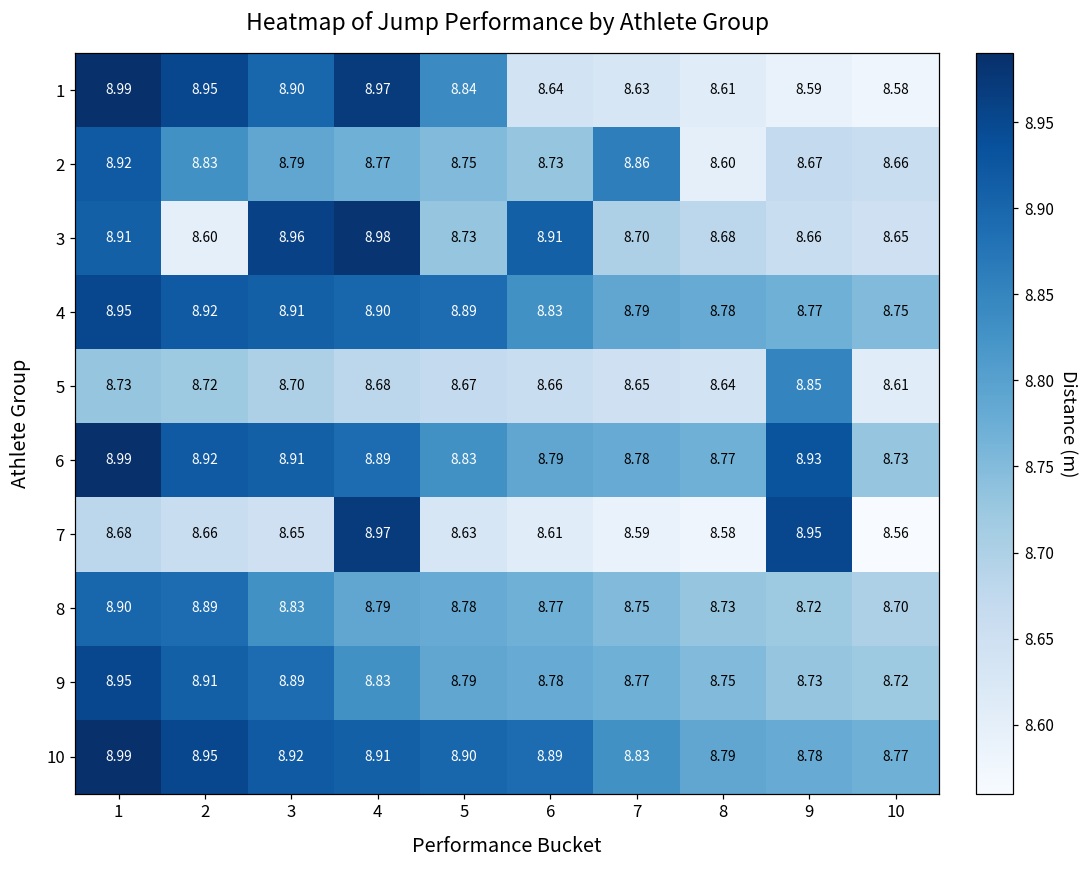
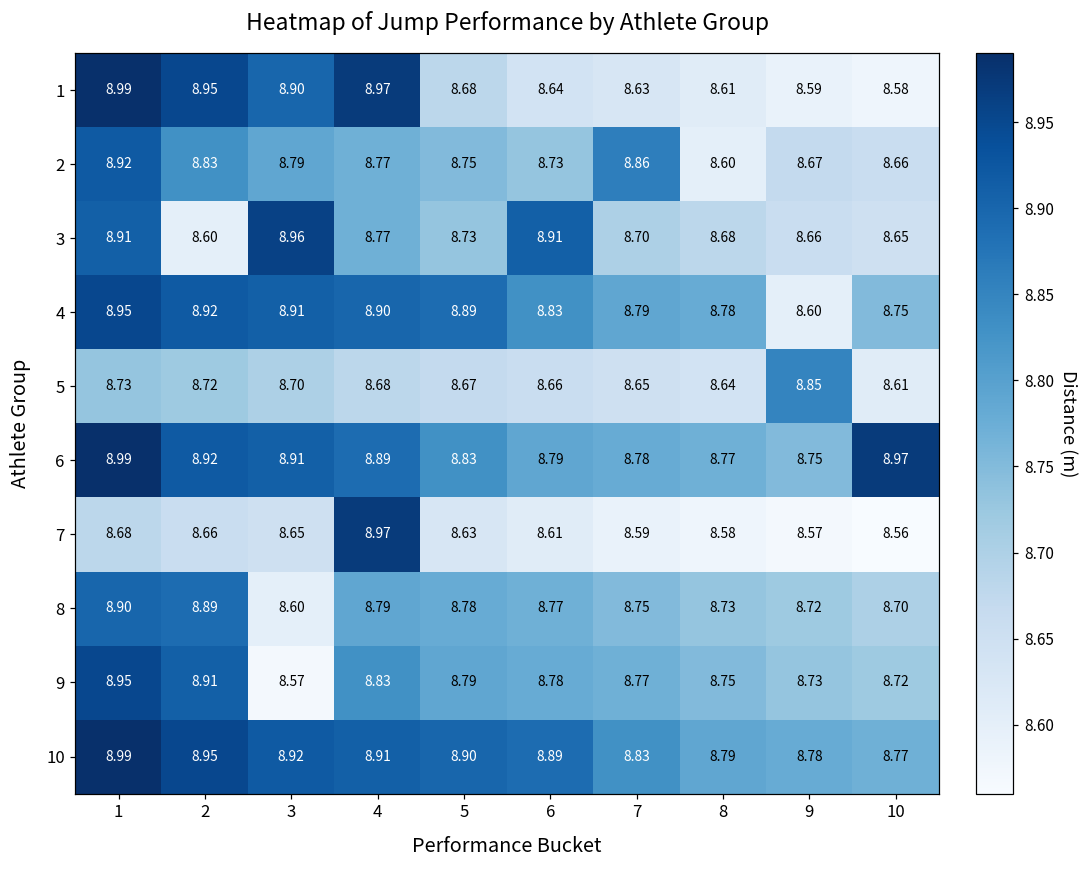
  {
    "1": {
      "1": 8.99,
      "2": 8.95,
      "3": 8.90,
      "4": 8.97,
-     "5": 8.84,
+     "5": 8.68,
      "6": 8.64,
      "7": 8.63,
      "8": 8.61,
      "9": 8.59,
      "10": 8.58
    },
    "2": {
      "1": 8.92,
      "2": 8.83,
      "3": 8.79,
      "4": 8.77,
      "5": 8.75,
      "6": 8.73,
      "7": 8.86,
      "8": 8.60,
      "9": 8.67,
      "10": 8.66
    },
    "3": {
      "1": 8.91,
      "2": 8.60,
      "3": 8.96,
-     "4": 8.98,
+     "4": 8.77,
      "5": 8.73,
      "6": 8.91,
      "7": 8.70,
      "8": 8.68,
      "9": 8.66,
      "10": 8.65
    },
    "4": {
      "1": 8.95,
      "2": 8.92,
      "3": 8.91,
      "4": 8.90,
      "5": 8.89,
      "6": 8.83,
      "7": 8.79,
      "8": 8.78,
-     "9": 8.77,
+     "9": 8.60,
      "10": 8.75
    },
    "5": {
      "1": 8.73,
      "2": 8.72,
      "3": 8.70,
      "4": 8.68,
      "5": 8.67,
      "6": 8.66,
      "7": 8.65,
      "8": 8.64,
      "9": 8.85,
      "10": 8.61
    },
    "6": {
      "1": 8.99,
      "2": 8.92,
      "3": 8.91,
      "4": 8.89,
      "5": 8.83,
      "6": 8.79,
      "7": 8.78,
      "8": 8.77,
-     "9": 8.93,
-     "10": 8.73
+     "9": 8.75,
+     "10": 8.97
    },
    "7": {
      "1": 8.68,
      "2": 8.66,
      "3": 8.65,
      "4": 8.97,
      "5": 8.63,
      "6": 8.61,
      "7": 8.59,
      "8": 8.58,
-     "9": 8.95,
+     "9": 8.57,
      "10": 8.56
    },
    "8": {
      "1": 8.90,
      "2": 8.89,
-     "3": 8.83,
+     "3": 8.60,
      "4": 8.79,
      "5": 8.78,
      "6": 8.77,
      "7": 8.75,
      "8": 8.73,
      "9": 8.72,
      "10": 8.70
    },
    "9": {
      "1": 8.95,
      "2": 8.91,
-     "3": 8.89,
+     "3": 8.57,
      "4": 8.83,
      "5": 8.79,
      "6": 8.78,
      "7": 8.77,
      "8": 8.75,
      "9": 8.73,
      "10": 8.72
    },
    "10": {
      "1": 8.99,
      "2": 8.95,
      "3": 8.92,
      "4": 8.91,
      "5": 8.90,
      "6": 8.89,
      "7": 8.83,
      "8": 8.79,
      "9": 8.78,
      "10": 8.77
    }
  }
